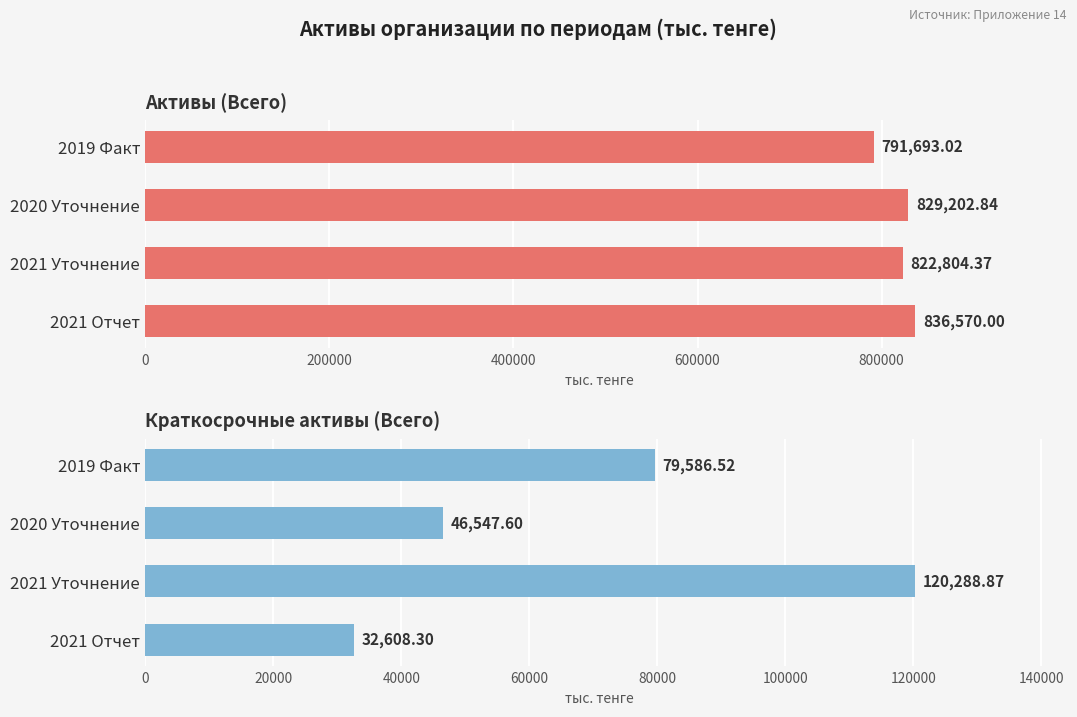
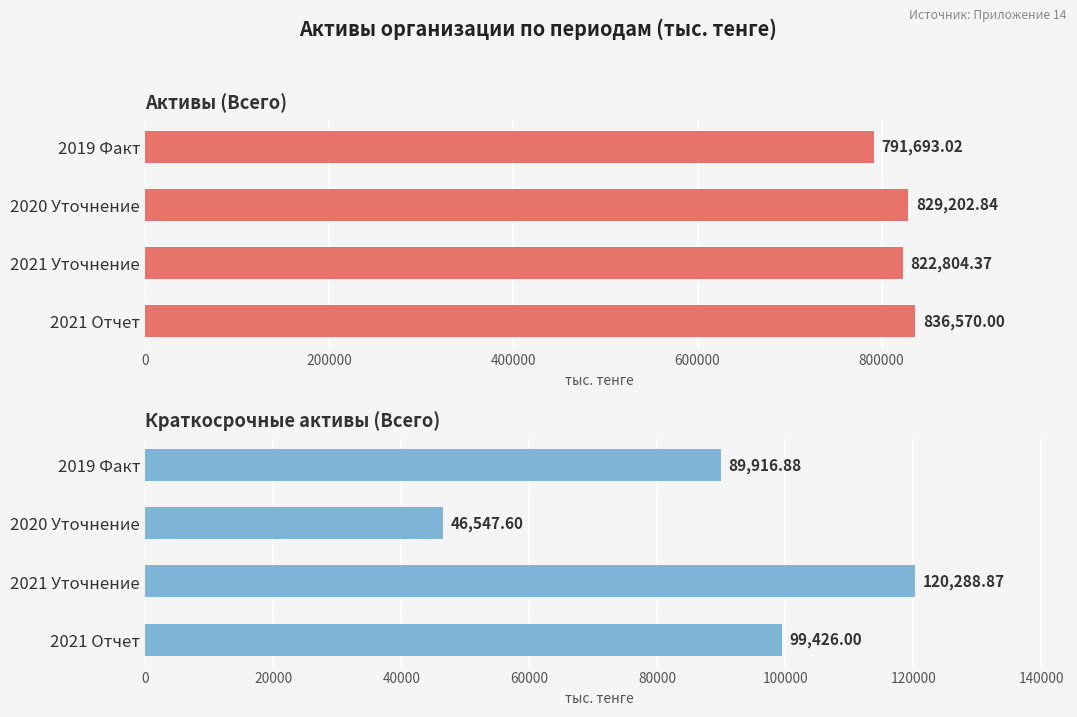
  {
    "Активы (Всего)": {
      "2019 Факт": "791,693.02",
      "2020 Уточнение": "829,202.84",
      "2021 Уточнение": "822,804.37",
      "2021 Отчет": "836,570.00"
    },
    "Краткосрочные активы (Всего)": {
-     "2019 Факт": "79,586.52",
+     "2019 Факт": "89,916.88",
      "2020 Уточнение": "46,547.60",
      "2021 Уточнение": "120,288.87",
-     "2021 Отчет": "32,608.30"
+     "2021 Отчет": "99,426.00"
    }
  }
